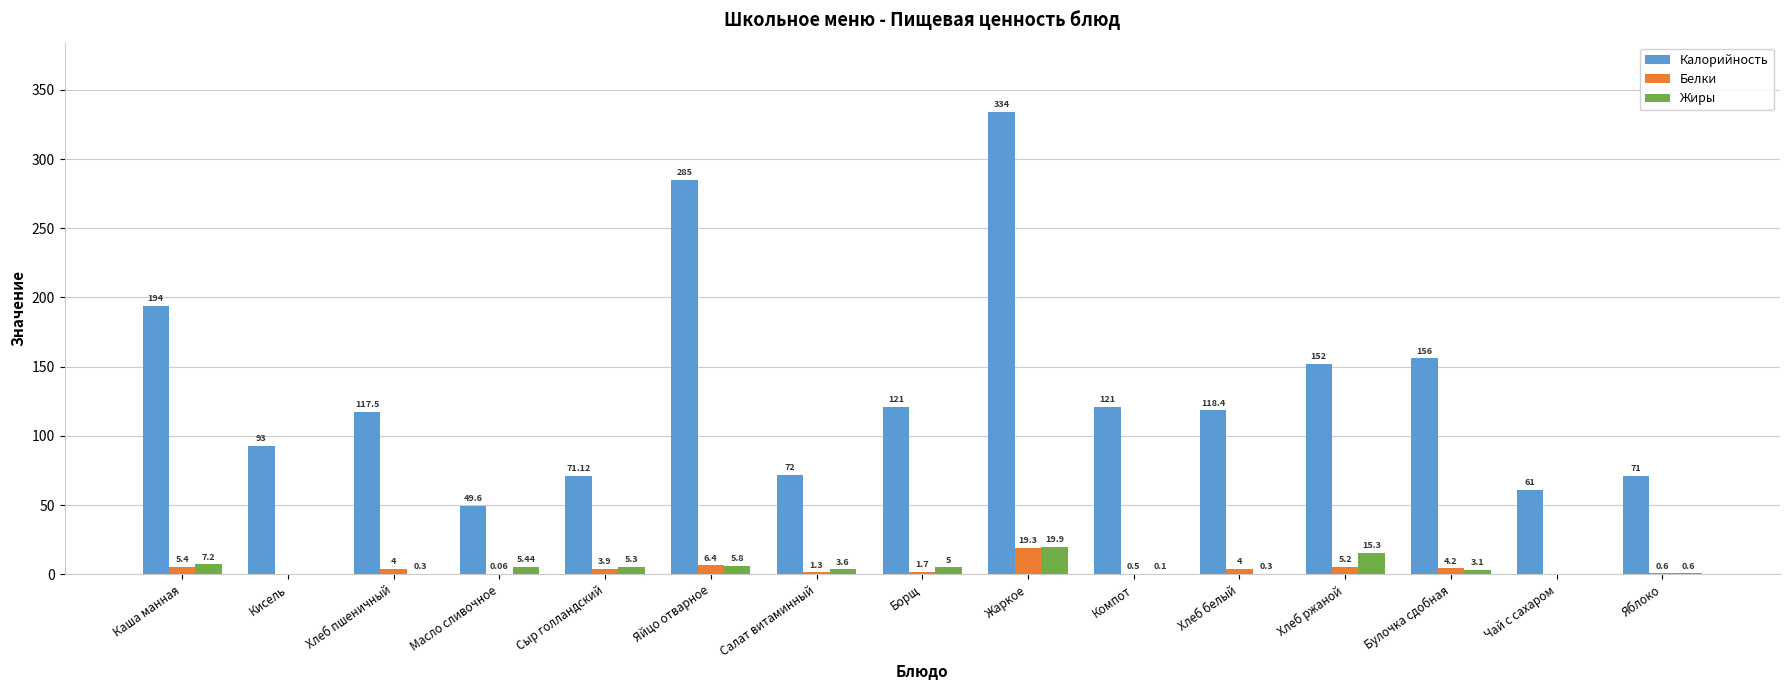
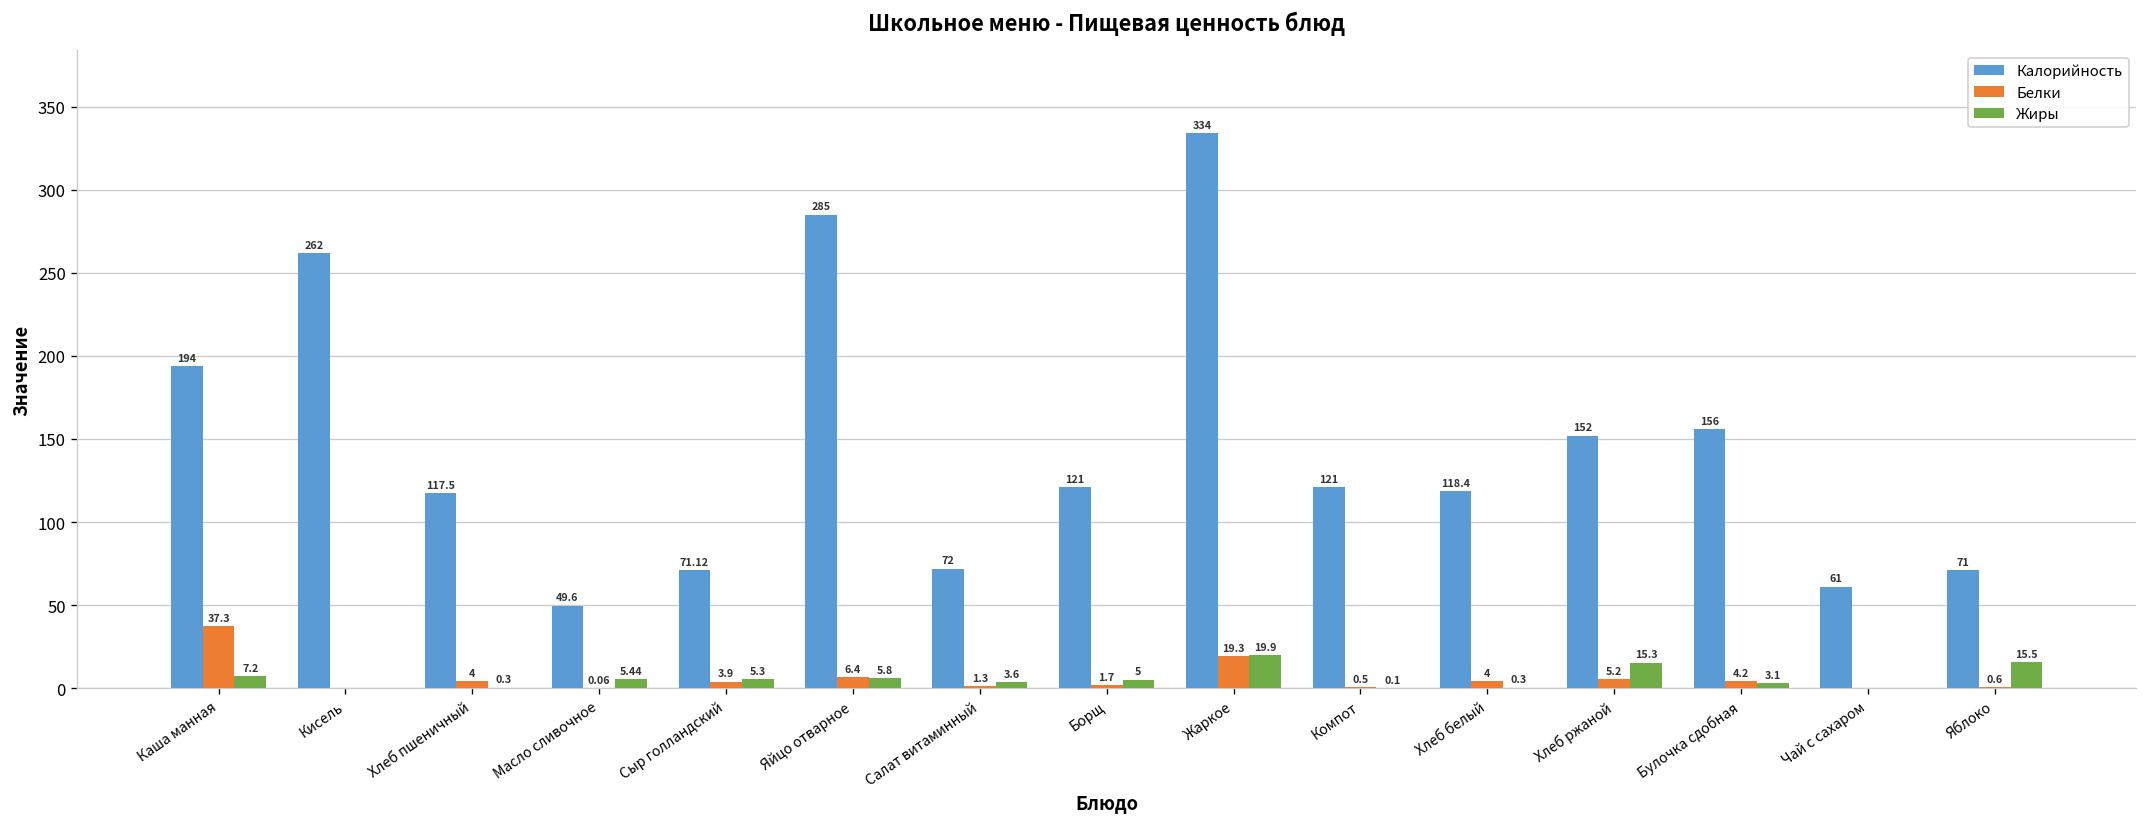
  {
    "Калорийность": {
      "Каша манная": 194,
-     "Кисель": 93,
+     "Кисель": 262,
      "Хлеб пшеничный": 117.5,
      "Масло сливочное": 49.6,
      "Сыр голландский": 71.12,
      "Яйцо отварное": 285,
      "Салат витаминный": 72,
      "Борщ": 121,
      "Жаркое": 334,
      "Компот": 121,
      "Хлеб белый": 118.4,
      "Хлеб ржаной": 152,
      "Булочка сдобная": 156,
      "Чай с сахаром": 61,
      "Яблоко": 71
    },
    "Белки": {
-     "Каша манная": 5.4,
+     "Каша манная": 37.3,
      "Хлеб пшеничный": 4,
      "Масло сливочное": 0.06,
      "Сыр голландский": 3.9,
      "Яйцо отварное": 6.4,
      "Салат витаминный": 1.3,
      "Борщ": 1.7,
      "Жаркое": 19.3,
      "Компот": 0.5,
      "Хлеб белый": 4,
      "Хлеб ржаной": 5.2,
      "Булочка сдобная": 4.2,
      "Яблоко": 0.6
    },
    "Жиры": {
      "Каша манная": 7.2,
      "Хлеб пшеничный": 0.3,
      "Масло сливочное": 5.44,
      "Сыр голландский": 5.3,
      "Яйцо отварное": 5.8,
      "Салат витаминный": 3.6,
      "Борщ": 5,
      "Жаркое": 19.9,
      "Компот": 0.1,
      "Хлеб белый": 0.3,
      "Хлеб ржаной": 15.3,
      "Булочка сдобная": 3.1,
-     "Яблоко": 0.6
+     "Яблоко": 15.5
    }
  }
